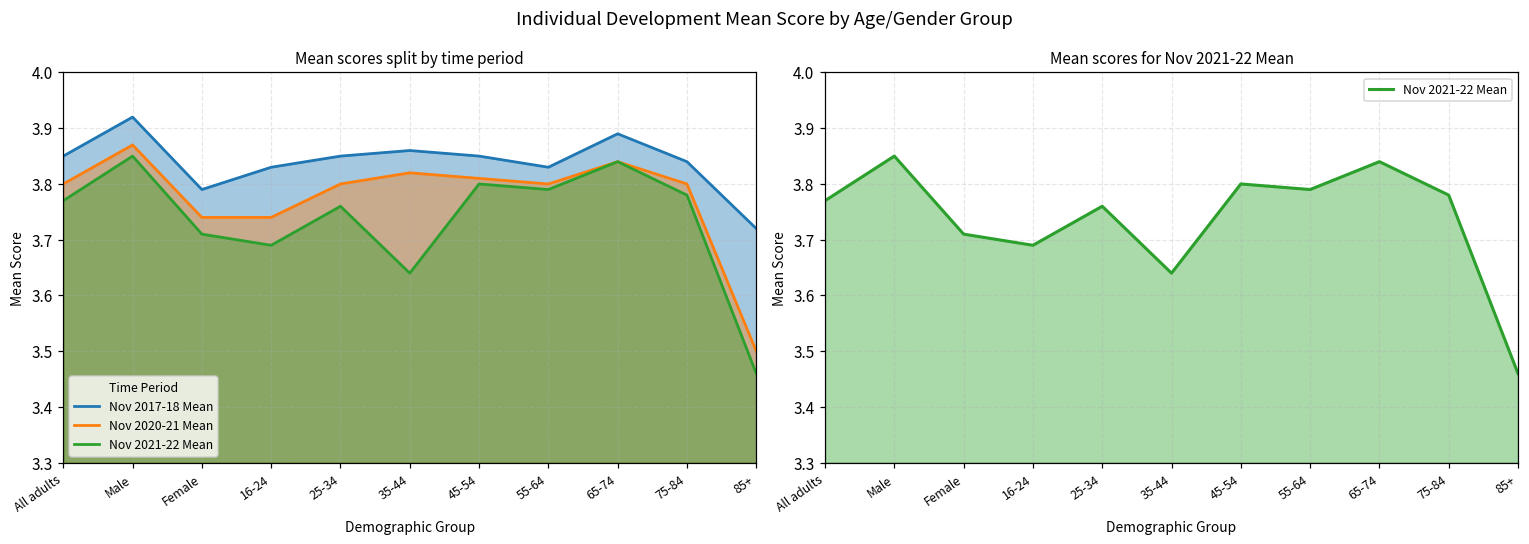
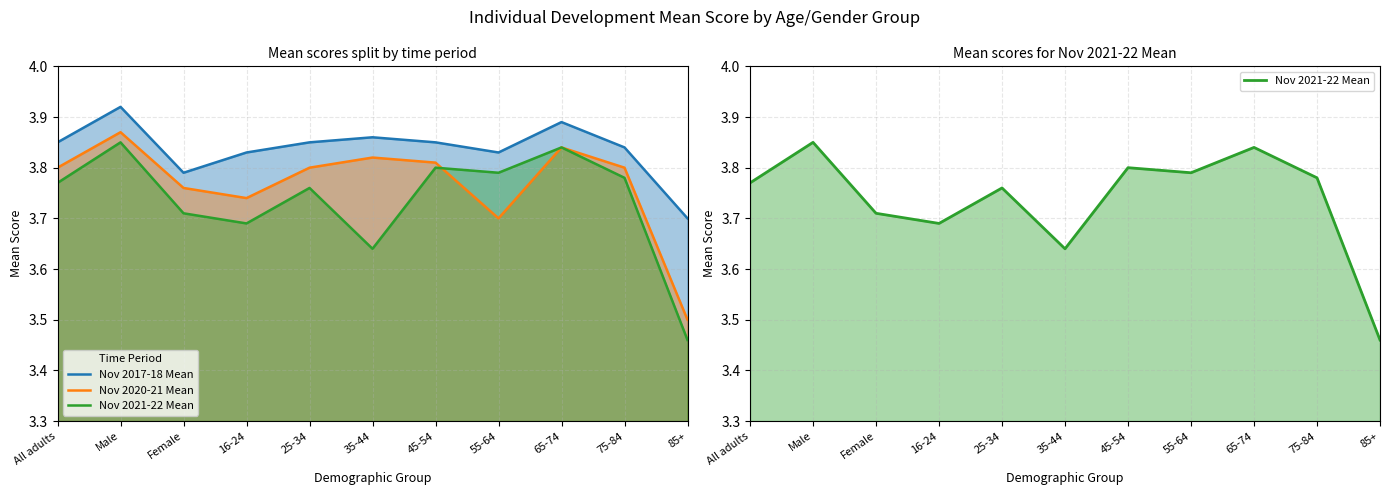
  {
    "Mean scores split by time period": {
      "Nov 2017-18 Mean": {
        "All adults": 3.85,
        "Male": 3.92,
        "Female": 3.79,
        "16-24": 3.83,
        "25-34": 3.85,
        "35-44": 3.86,
        "45-54": 3.85,
        "55-64": 3.83,
        "65-74": 3.89,
        "75-84": 3.84,
-       "85+": 3.72
+       "85+": 3.70
      },
      "Nov 2020-21 Mean": {
        "All adults": 3.80,
        "Male": 3.87,
-       "Female": 3.74,
+       "Female": 3.76,
        "16-24": 3.74,
        "25-34": 3.80,
        "35-44": 3.82,
        "45-54": 3.81,
-       "55-64": 3.8,
+       "55-64": 3.7,
        "75-84": 3.80,
        "85+": 3.50
      },
      "Nov 2021-22 Mean": {
        "All adults": 3.77,
        "Male": 3.85,
        "Female": 3.71,
        "16-24": 3.69,
        "25-34": 3.76,
        "35-44": 3.64,
        "45-54": 3.80,
        "55-64": 3.79,
        "75-84": 3.78,
        "85+": 3.46
      }
    },
    "Mean scores for Nov 2021-22 Mean": {
      "All adults": 3.77,
      "Male": 3.85,
      "Female": 3.71,
      "16-24": 3.69,
      "25-34": 3.76,
      "35-44": 3.64,
      "45-54": 3.80,
      "55-64": 3.79,
      "65-74": 3.84,
      "75-84": 3.78,
      "85+": 3.46
    }
  }
